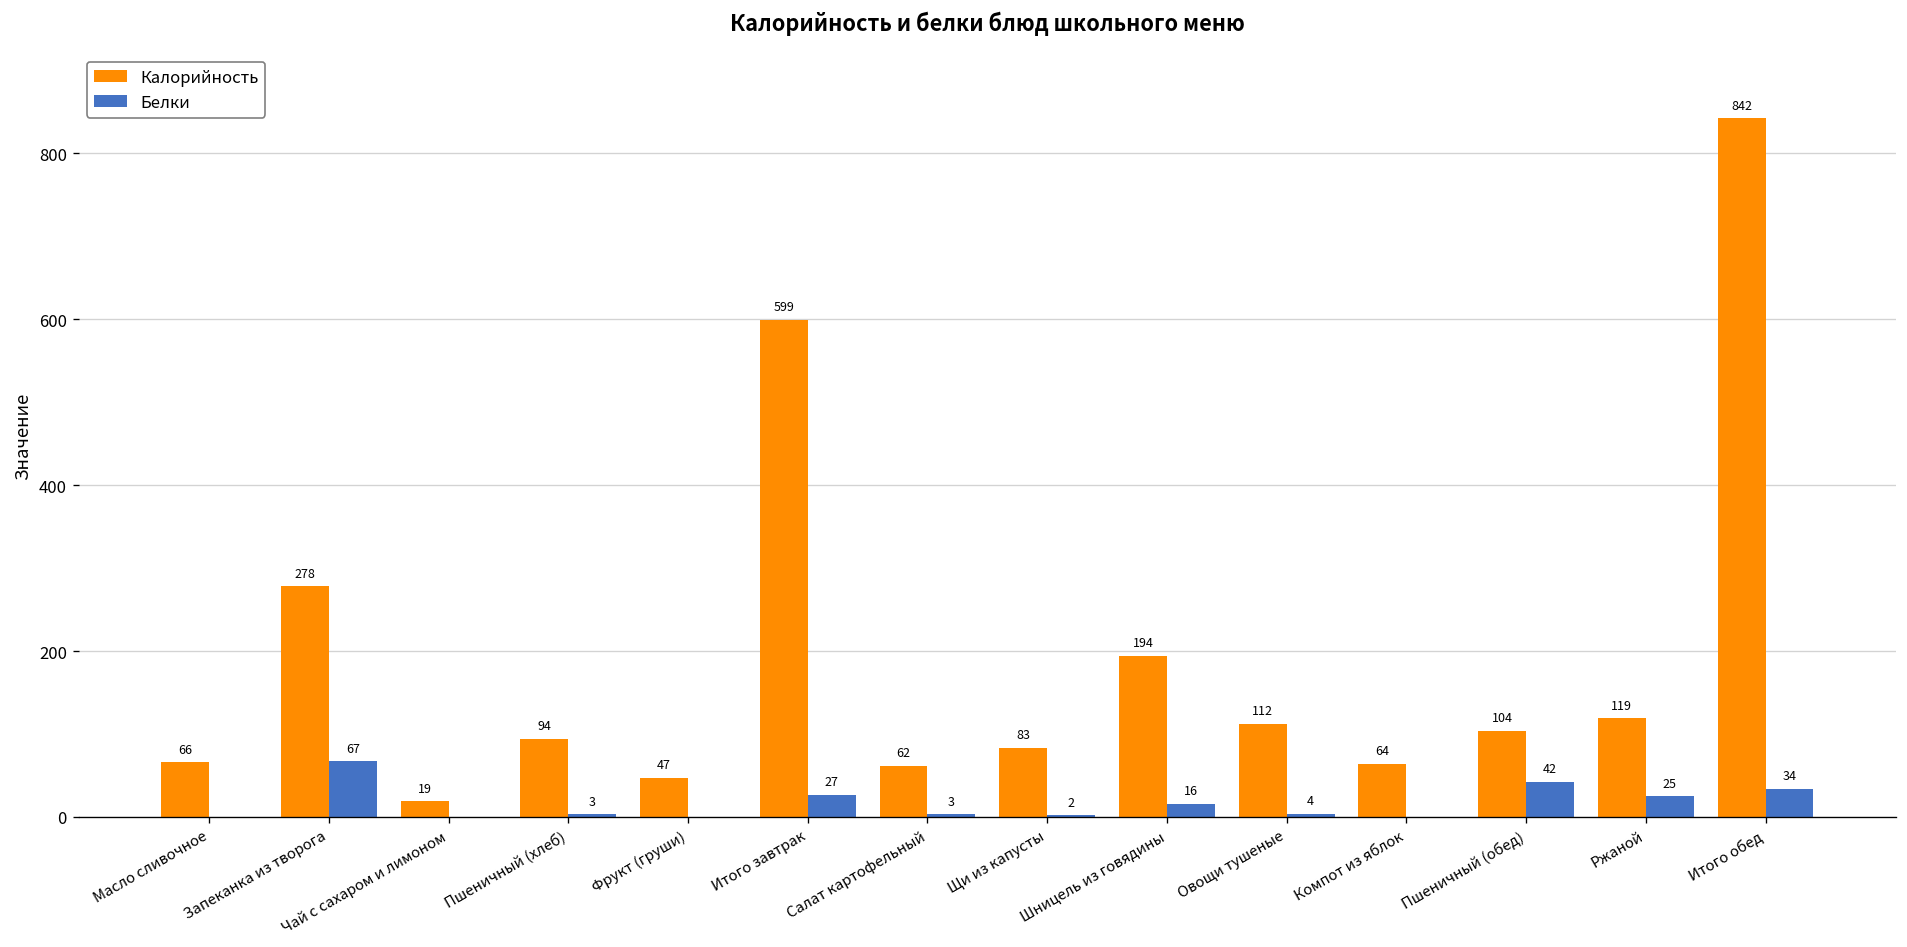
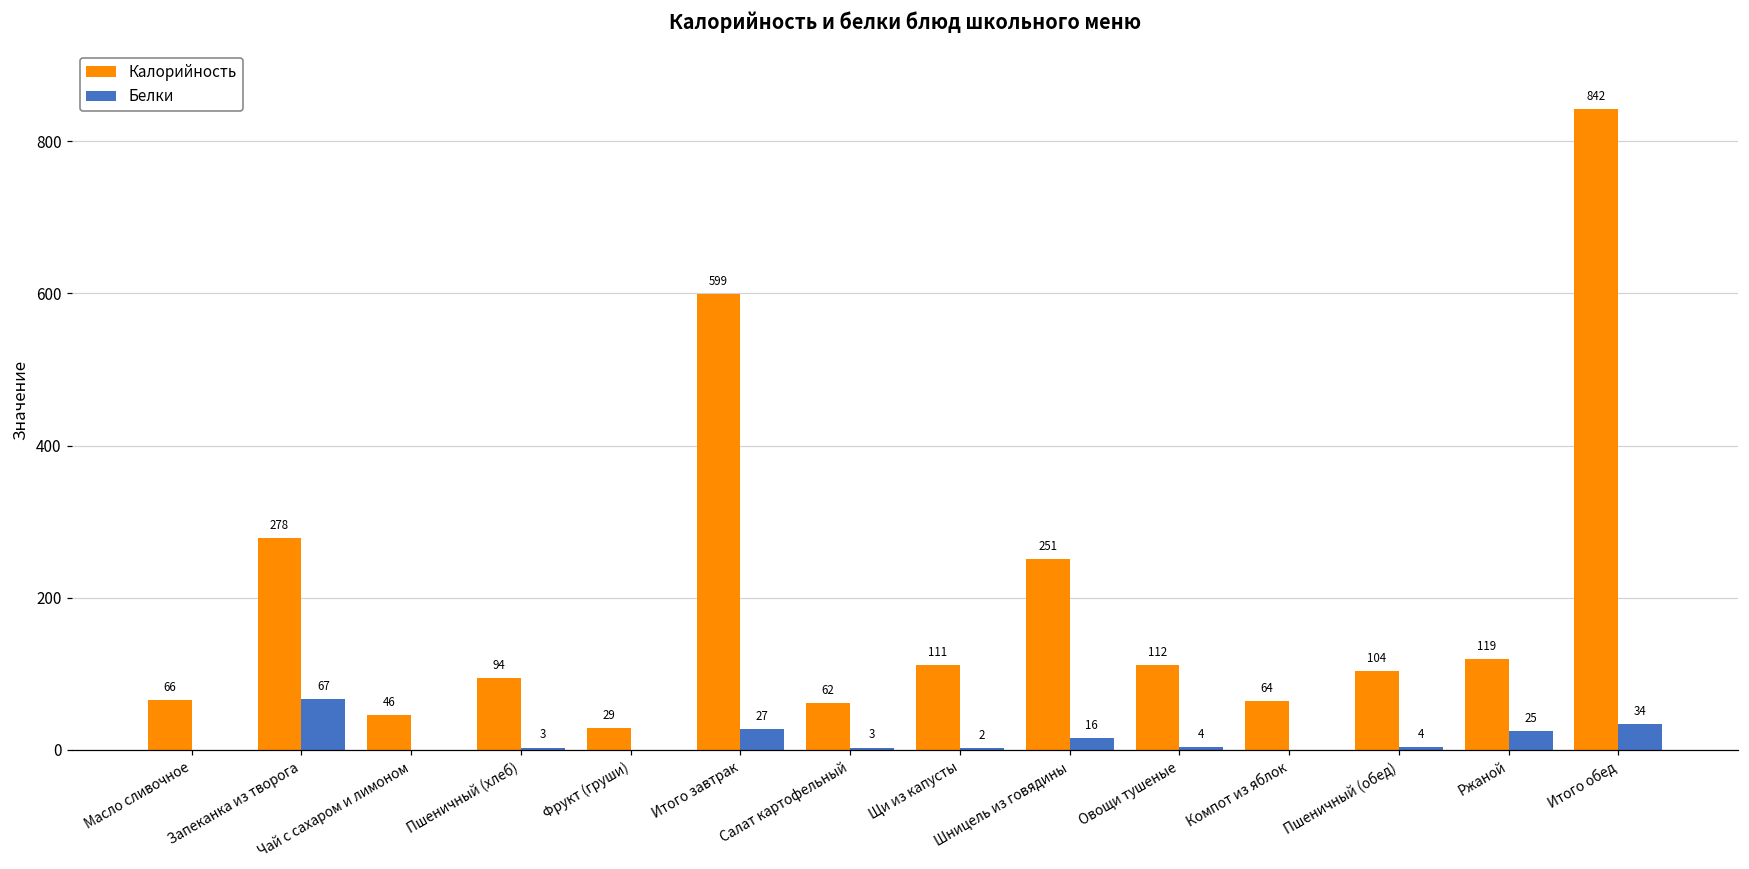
  {
    "Калорийность": {
      "Масло сливочное": 66,
      "Запеканка из творога": 278,
-     "Чай с сахаром и лимоном": 19,
+     "Чай с сахаром и лимоном": 46,
      "Пшеничный (хлеб)": 94,
-     "Фрукт (груши)": 47,
+     "Фрукт (груши)": 29,
      "Итого завтрак": 599,
      "Салат картофельный": 62,
-     "Щи из капусты": 83,
-     "Шницель из говядины": 194,
+     "Щи из капусты": 111,
+     "Шницель из говядины": 251,
      "Овощи тушеные": 112,
      "Компот из яблок": 64,
      "Пшеничный (обед)": 104,
      "Ржаной": 119,
      "Итого обед": 842
    },
    "Белки": {
      "Запеканка из творога": 67,
      "Пшеничный (хлеб)": 3,
      "Итого завтрак": 27,
      "Салат картофельный": 3,
      "Щи из капусты": 2,
      "Шницель из говядины": 16,
      "Овощи тушеные": 4,
-     "Пшеничный (обед)": 42,
+     "Пшеничный (обед)": 4,
      "Ржаной": 25,
      "Итого обед": 34
    }
  }
